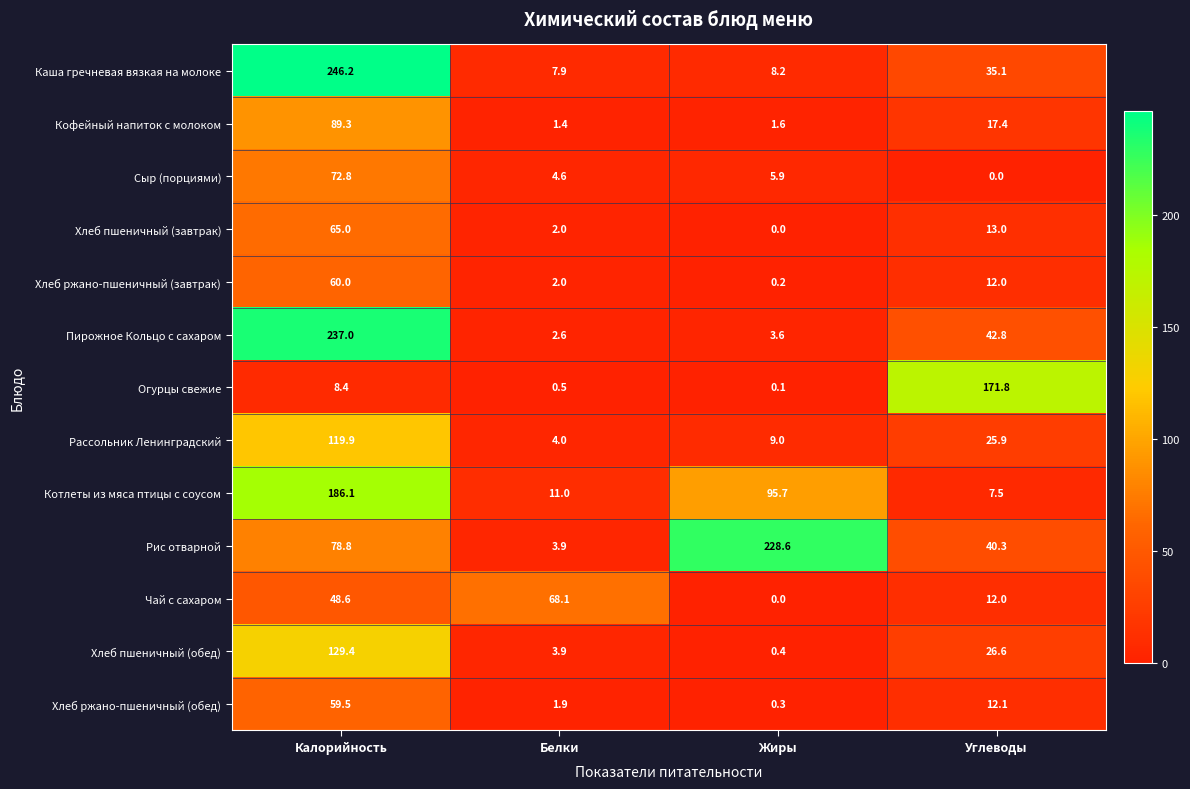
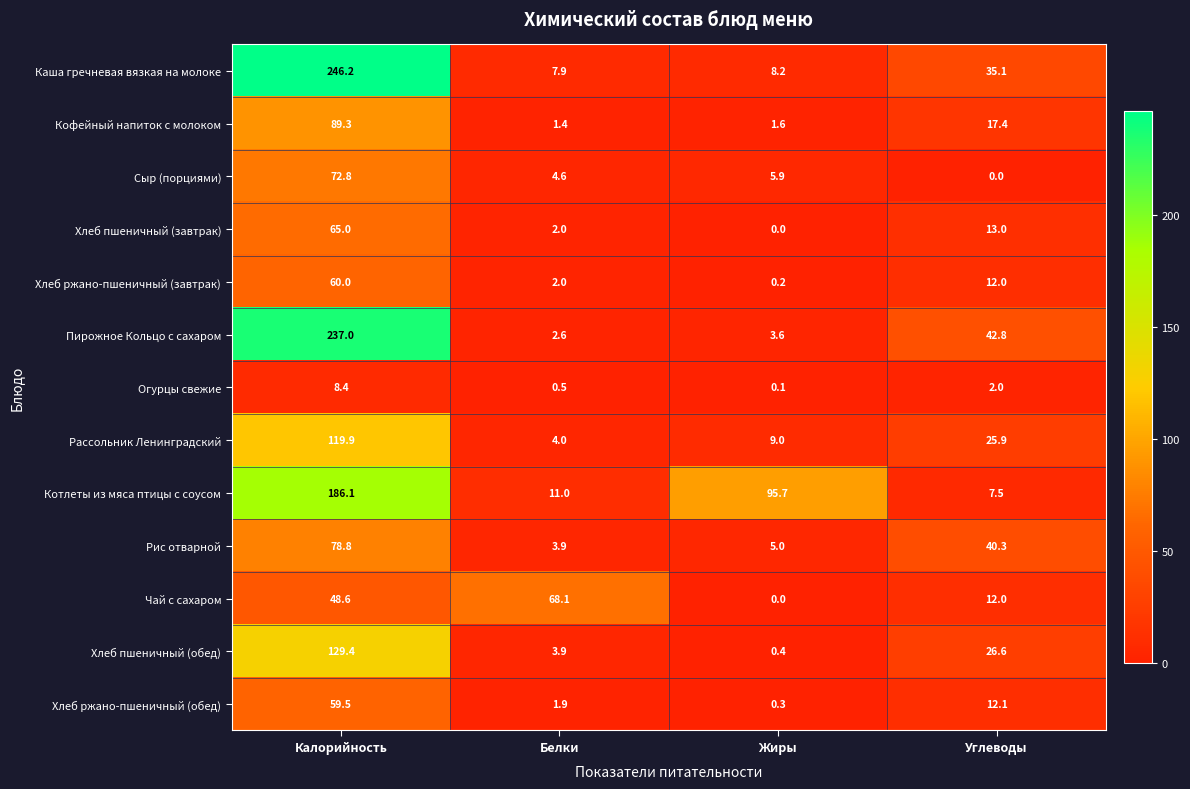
  {
    "Каша гречневая вязкая на молоке": {
      "Калорийность": 246.2,
      "Белки": 7.9,
      "Жиры": 8.2,
      "Углеводы": 35.1
    },
    "Кофейный напиток с молоком": {
      "Калорийность": 89.3,
      "Белки": 1.4,
      "Жиры": 1.6,
      "Углеводы": 17.4
    },
    "Сыр (порциями)": {
      "Калорийность": 72.8,
      "Белки": 4.6,
      "Жиры": 5.9,
      "Углеводы": 0.0
    },
    "Хлеб пшеничный (завтрак)": {
      "Калорийность": 65.0,
      "Белки": 2.0,
      "Жиры": 0.0,
      "Углеводы": 13.0
    },
    "Хлеб ржано-пшеничный (завтрак)": {
      "Калорийность": 60.0,
      "Белки": 2.0,
      "Жиры": 0.2,
      "Углеводы": 12.0
    },
    "Пирожное Кольцо с сахаром": {
      "Калорийность": 237.0,
      "Белки": 2.6,
      "Жиры": 3.6,
      "Углеводы": 42.8
    },
    "Огурцы свежие": {
      "Калорийность": 8.4,
      "Белки": 0.5,
      "Жиры": 0.1,
-     "Углеводы": 171.8
+     "Углеводы": 2.0
    },
    "Рассольник Ленинградский": {
      "Калорийность": 119.9,
      "Белки": 4.0,
      "Жиры": 9.0,
      "Углеводы": 25.9
    },
    "Котлеты из мяса птицы с соусом": {
      "Калорийность": 186.1,
      "Белки": 11.0,
      "Жиры": 95.7,
      "Углеводы": 7.5
    },
    "Рис отварной": {
      "Калорийность": 78.8,
      "Белки": 3.9,
-     "Жиры": 228.6,
+     "Жиры": 5.0,
      "Углеводы": 40.3
    },
    "Чай с сахаром": {
      "Калорийность": 48.6,
      "Белки": 68.1,
      "Жиры": 0.0,
      "Углеводы": 12.0
    },
    "Хлеб пшеничный (обед)": {
      "Калорийность": 129.4,
      "Белки": 3.9,
      "Жиры": 0.4,
      "Углеводы": 26.6
    },
    "Хлеб ржано-пшеничный (обед)": {
      "Калорийность": 59.5,
      "Белки": 1.9,
      "Жиры": 0.3,
      "Углеводы": 12.1
    }
  }
